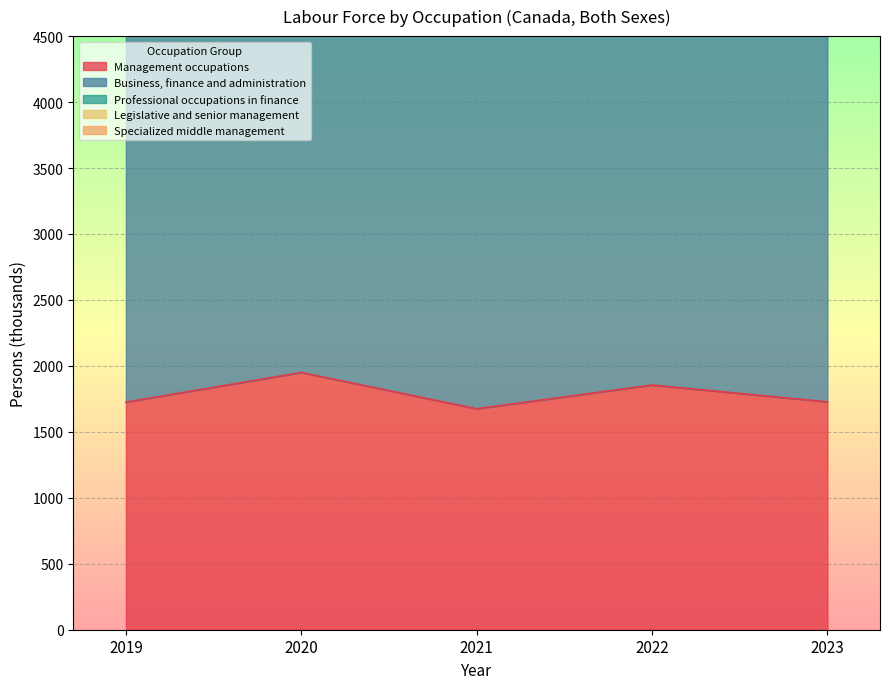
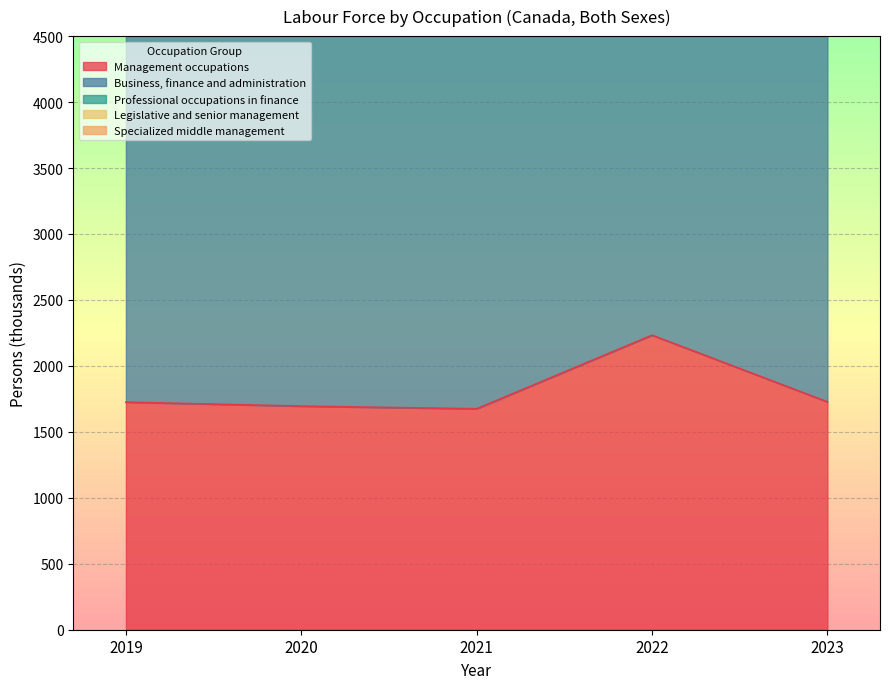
  {
    "Management occupations": {
      "2019": 1730,
-     "2020": 1950,
+     "2020": 1700,
      "2021": 1670,
-     "2022": 1860,
+     "2022": 2230,
      "2023": 1730
    }
  }
